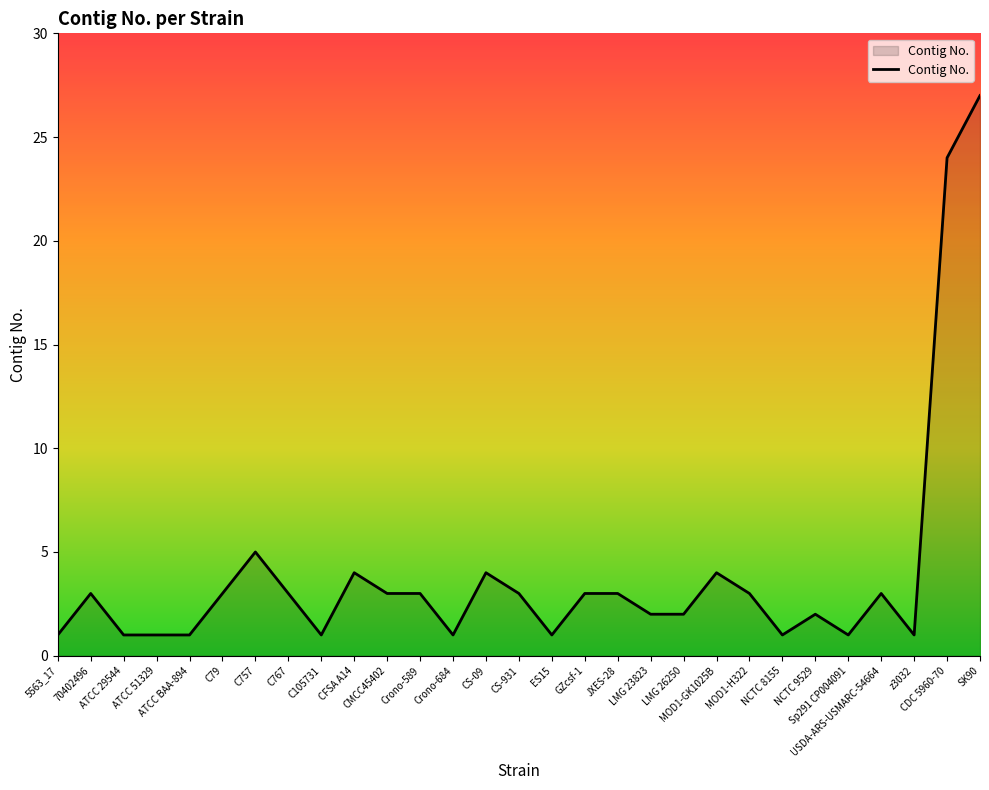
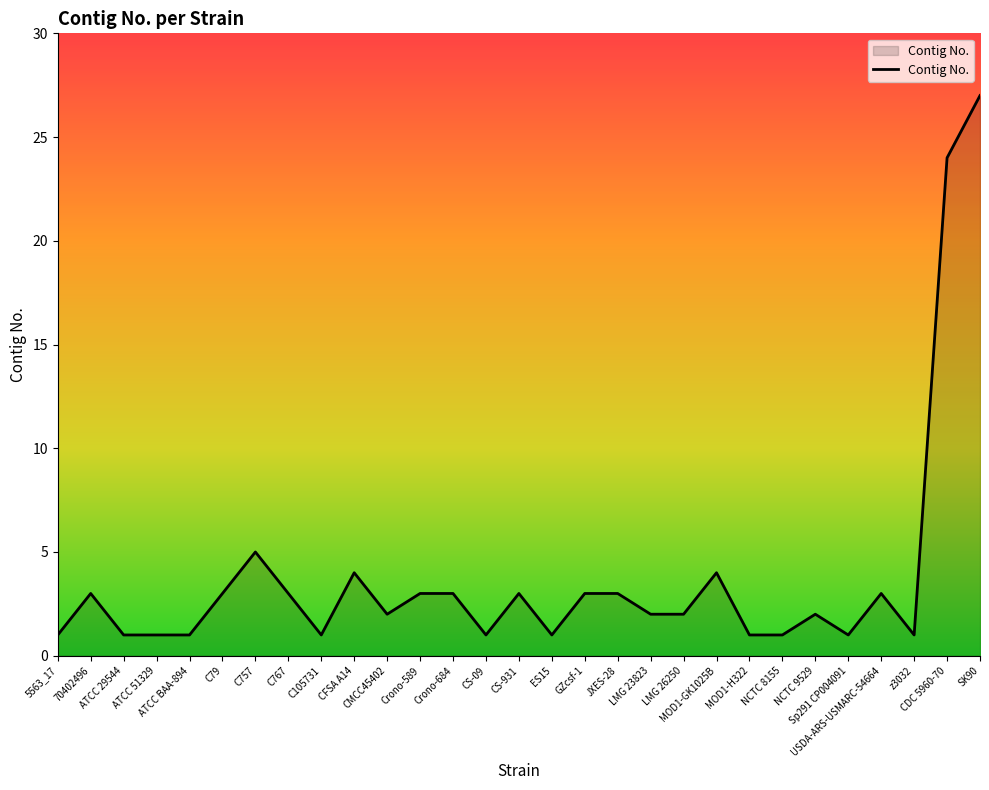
  {
    "5563_17": 1,
    "70402496": 3,
    "ATCC 29544": 1,
    "ATCC 51329": 1,
    "ATCC BAA-894": 1,
    "C79": 3,
    "C757": 5,
    "C767": 3,
    "C105731": 1,
    "CFSA A14": 4,
-   "CMCC45402": 3,
+   "CMCC45402": 2,
    "Crono-589": 3,
-   "Crono-684": 1,
-   "CS-09": 4,
+   "Crono-684": 3,
+   "CS-09": 1,
    "CS-931": 3,
    "ES15": 1,
    "GZcsf-1": 3,
    "JXES-28": 3,
    "LMG 23823": 2,
    "LMG 26250": 2,
    "MOD1-GK1025B": 4,
-   "MOD1-H322": 3,
+   "MOD1-H322": 1,
    "NCTC 8155": 1,
    "NCTC 9529": 2,
    "Sp291 CP004091": 1,
    "USDA-ARS-USMARC-54664": 3,
    "z3032": 1,
    "CDC 5960-70": 24,
    "SK90": 27
  }
